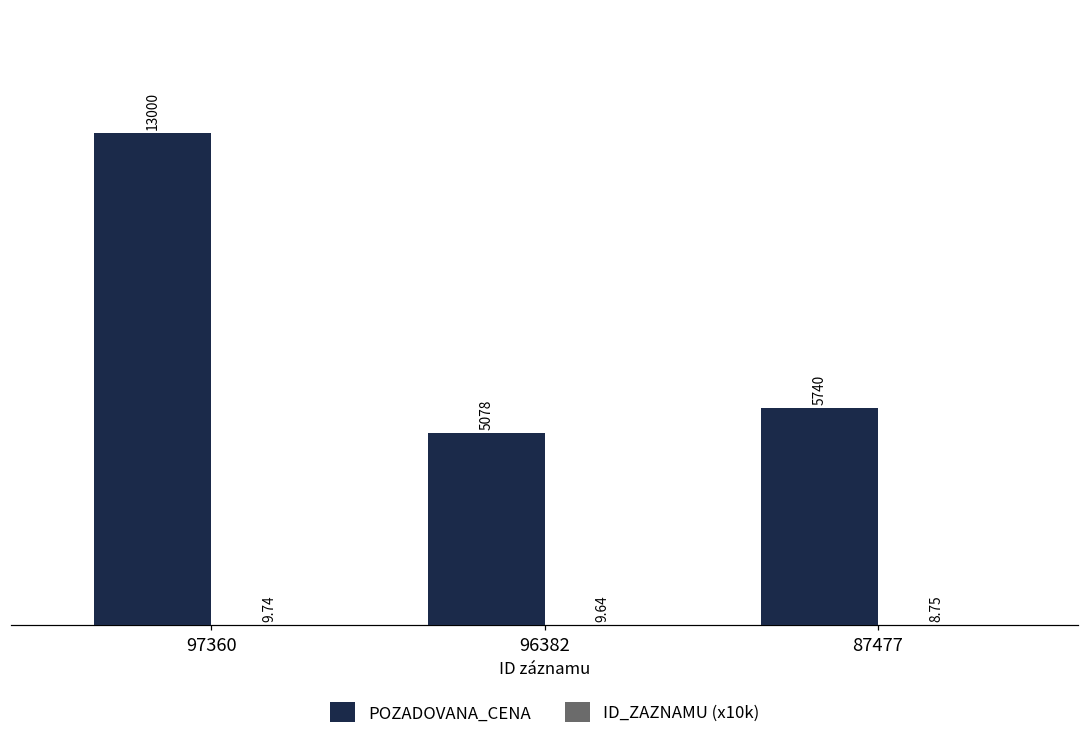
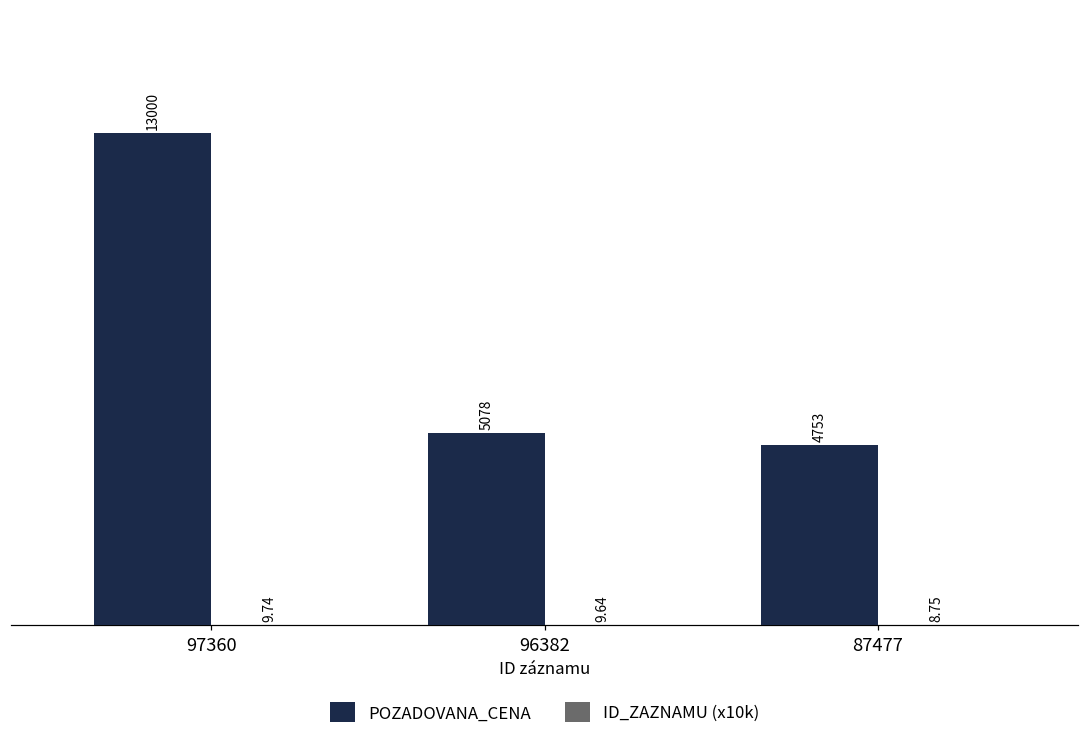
  {
    "POZADOVANA_CENA": {
      "97360": 13000,
      "96382": 5078,
-     "87477": 5740
+     "87477": 4753
    },
    "ID_ZAZNAMU (x10k)": {
      "97360": 9.74,
      "96382": 9.64,
      "87477": 8.75
    }
  }
